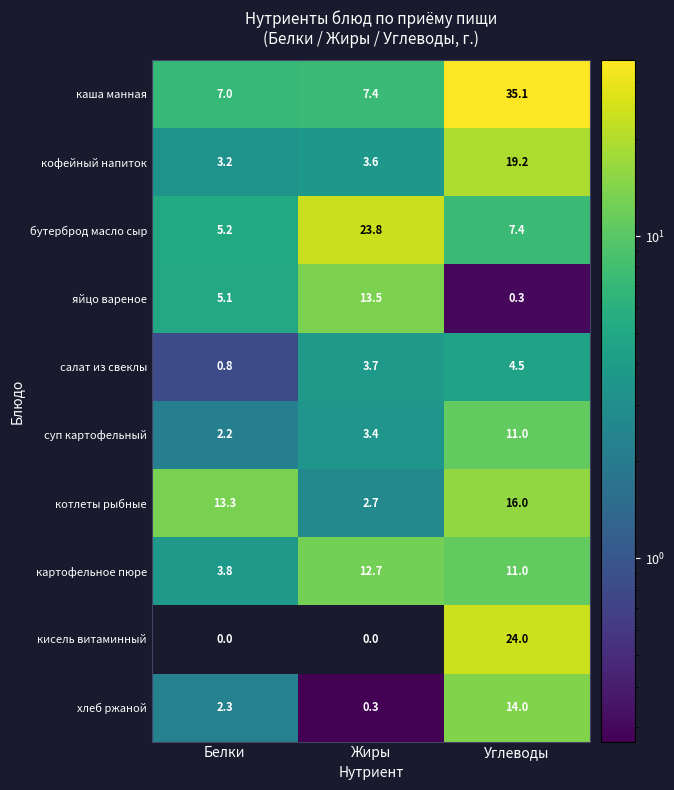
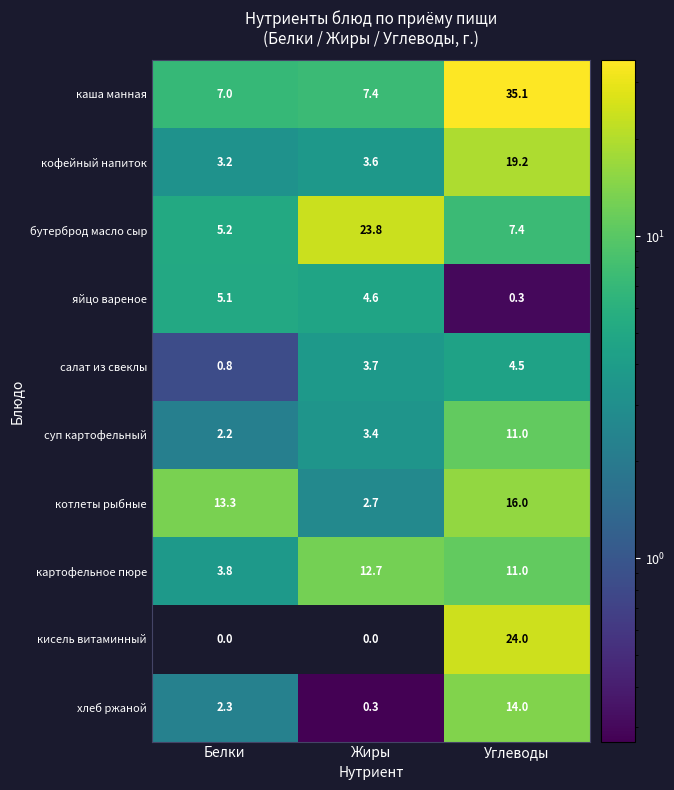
  {
    "каша манная": {
      "Белки": 7.0,
      "Жиры": 7.4,
      "Углеводы": 35.1
    },
    "кофейный напиток": {
      "Белки": 3.2,
      "Жиры": 3.6,
      "Углеводы": 19.2
    },
    "бутерброд масло сыр": {
      "Белки": 5.2,
      "Жиры": 23.8,
      "Углеводы": 7.4
    },
    "яйцо вареное": {
      "Белки": 5.1,
-     "Жиры": 13.5,
+     "Жиры": 4.6,
      "Углеводы": 0.3
    },
    "салат из свеклы": {
      "Белки": 0.8,
      "Жиры": 3.7,
      "Углеводы": 4.5
    },
    "суп картофельный": {
      "Белки": 2.2,
      "Жиры": 3.4,
      "Углеводы": 11.0
    },
    "котлеты рыбные": {
      "Белки": 13.3,
      "Жиры": 2.7,
      "Углеводы": 16.0
    },
    "картофельное пюре": {
      "Белки": 3.8,
      "Жиры": 12.7,
      "Углеводы": 11.0
    },
    "кисель витаминный": {
      "Белки": 0.0,
      "Жиры": 0.0,
      "Углеводы": 24.0
    },
    "хлеб ржаной": {
      "Белки": 2.3,
      "Жиры": 0.3,
      "Углеводы": 14.0
    }
  }
